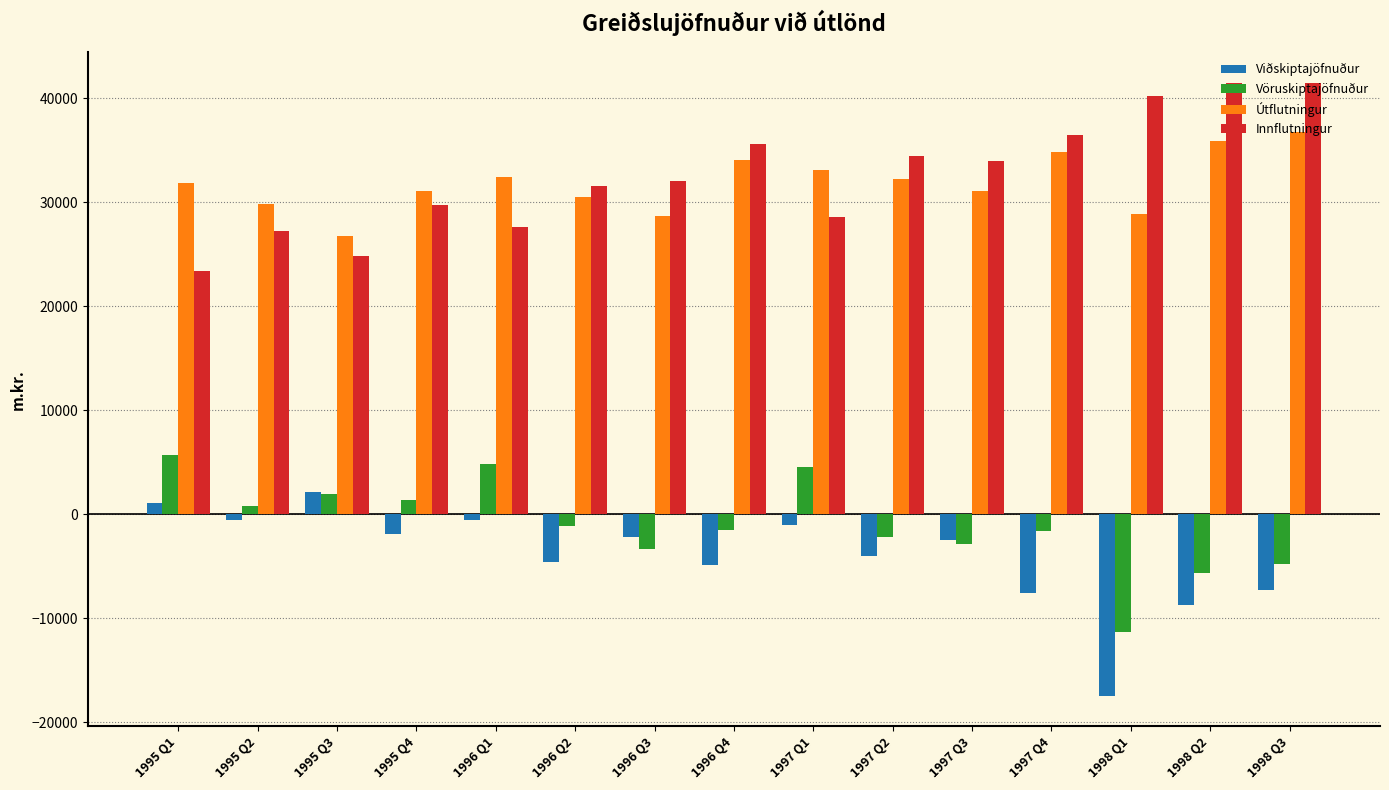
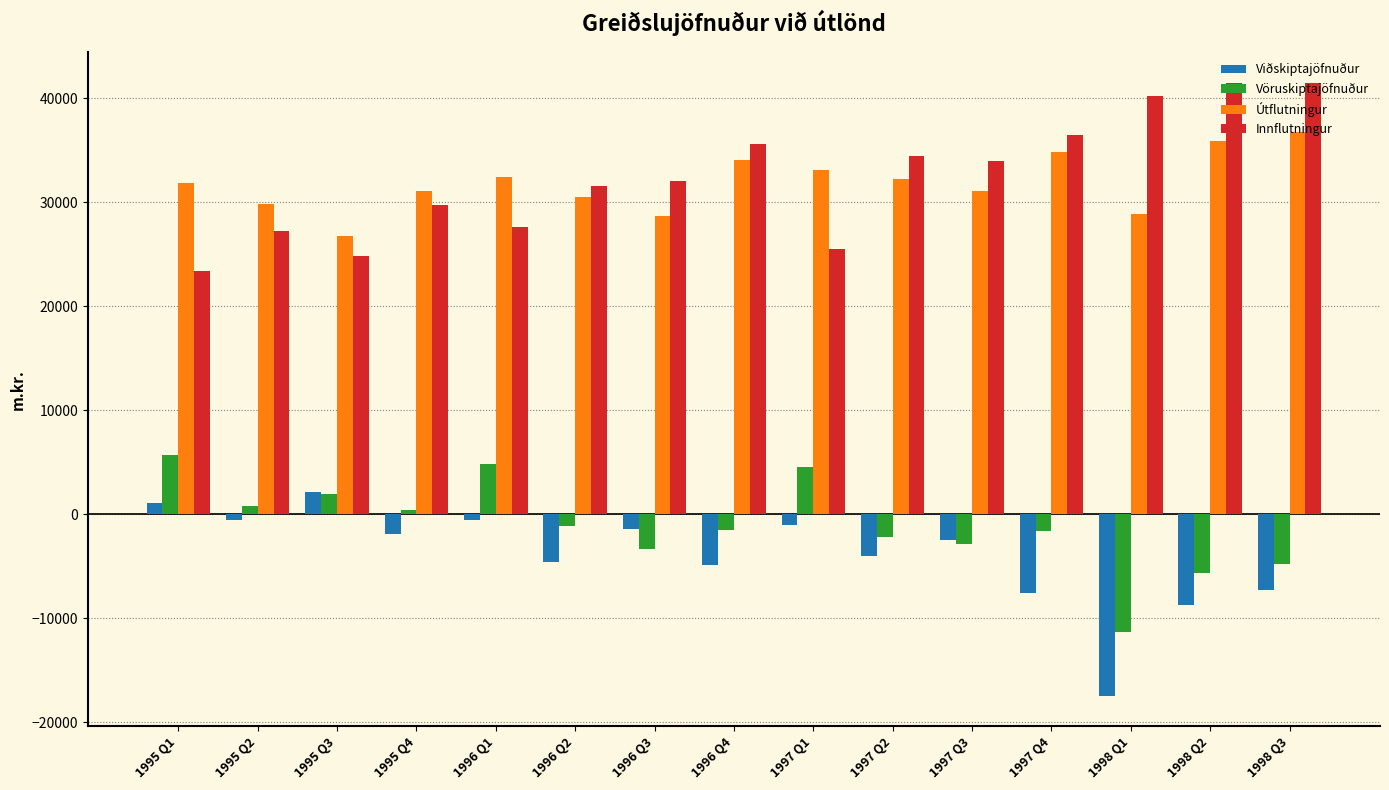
  {
    "Viðskiptajöfnuður": {
      "1995 Q1": 1100,
      "1995 Q2": -500,
      "1995 Q3": 2100,
      "1995 Q4": -1900,
      "1996 Q1": -500,
      "1996 Q2": -4600,
-     "1996 Q3": -2200,
+     "1996 Q3": -1400,
      "1996 Q4": -4800,
      "1997 Q1": -1000,
      "1997 Q2": -4000,
      "1997 Q3": -2400,
      "1997 Q4": -7500,
      "1998 Q1": -17400,
      "1998 Q2": -8700,
      "1998 Q3": -7300
    },
    "Vöruskiptajöfnuður": {
      "1995 Q1": 5700,
      "1995 Q2": 800,
      "1995 Q3": 2000,
-     "1995 Q4": 1300,
+     "1995 Q4": 500,
      "1996 Q1": 4800,
      "1996 Q2": -1100,
      "1996 Q3": -3400,
      "1996 Q4": -1500,
      "1997 Q1": 4500,
      "1997 Q2": -2200,
      "1997 Q3": -2900,
      "1997 Q4": -1600,
      "1998 Q1": -11300,
      "1998 Q2": -5600,
      "1998 Q3": -4700
    },
    "Útflutningur": {
      "1995 Q1": 31900,
      "1995 Q2": 29800,
      "1995 Q3": 26800,
      "1995 Q4": 31100,
      "1996 Q1": 32400,
      "1996 Q2": 30500,
      "1996 Q3": 28700,
      "1996 Q4": 34000,
      "1997 Q1": 33100,
      "1997 Q2": 32200,
      "1997 Q3": 31100,
      "1997 Q4": 34800,
      "1998 Q1": 28900,
      "1998 Q2": 35800,
      "1998 Q3": 36700
    },
    "Innflutningur": {
      "1995 Q1": 23300,
      "1995 Q2": 27200,
      "1995 Q3": 24800,
      "1995 Q4": 29700,
      "1996 Q1": 27600,
      "1996 Q2": 31600,
      "1996 Q3": 32100,
      "1996 Q4": 35600,
-     "1997 Q1": 28600,
+     "1997 Q1": 25500,
      "1997 Q2": 34500,
      "1997 Q3": 34000,
      "1997 Q4": 36500,
      "1998 Q1": 40200,
      "1998 Q2": 41500,
      "1998 Q3": 41500
    }
  }
